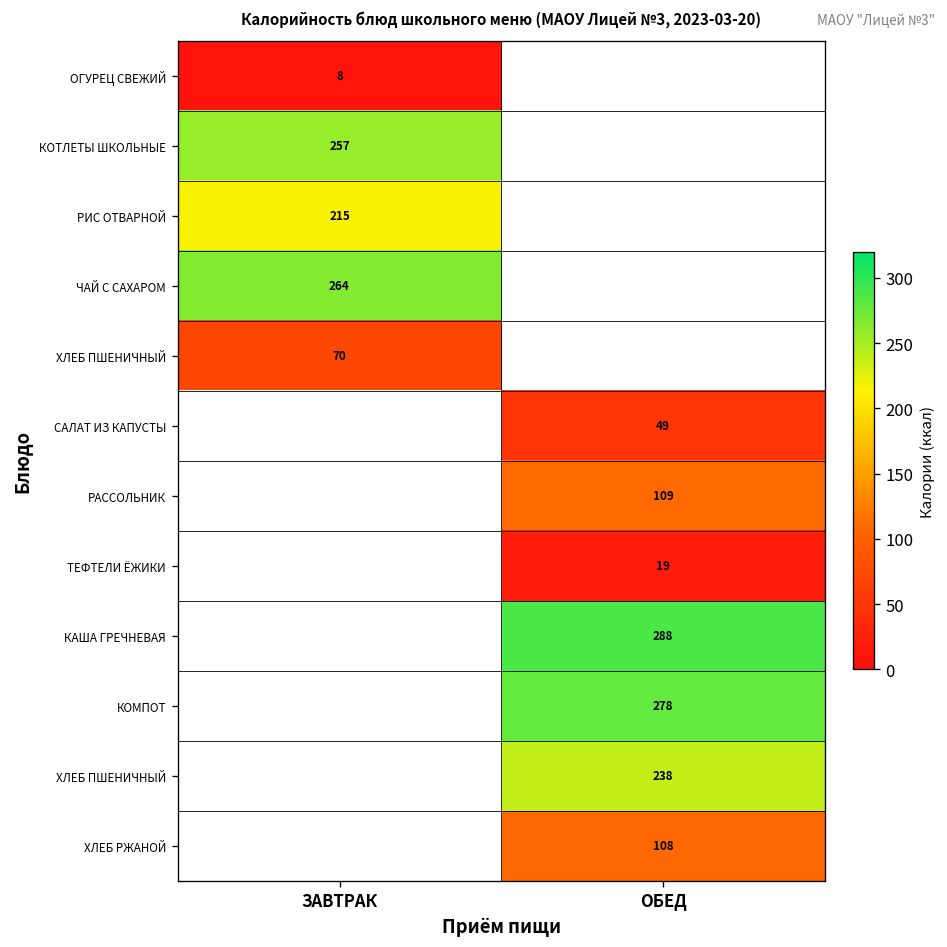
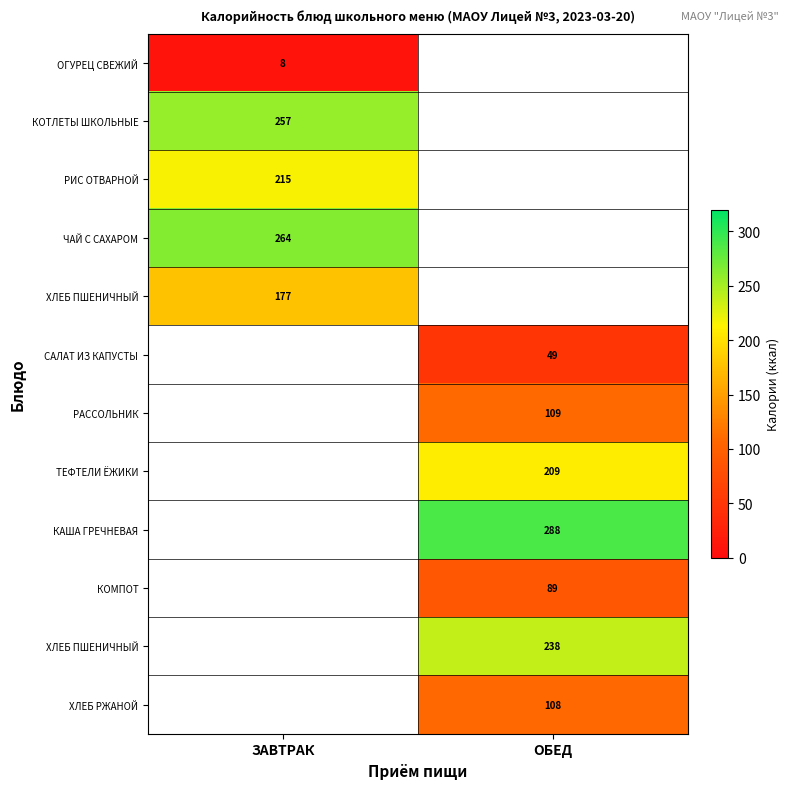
  {
    "ОГУРЕЦ СВЕЖИЙ": {
      "ЗАВТРАК": 8
    },
    "КОТЛЕТЫ ШКОЛЬНЫЕ": {
      "ЗАВТРАК": 257
    },
    "РИС ОТВАРНОЙ": {
      "ЗАВТРАК": 215
    },
    "ЧАЙ С САХАРОМ": {
      "ЗАВТРАК": 264
    },
    "ХЛЕБ ПШЕНИЧНЫЙ": {
-     "ЗАВТРАК": 70,
+     "ЗАВТРАК": 177,
      "ОБЕД": 238
    },
    "САЛАТ ИЗ КАПУСТЫ": {
      "ОБЕД": 49
    },
    "РАССОЛЬНИК": {
      "ОБЕД": 109
    },
    "ТЕФТЕЛИ ЁЖИКИ": {
-     "ОБЕД": 19
+     "ОБЕД": 209
    },
    "КАША ГРЕЧНЕВАЯ": {
      "ОБЕД": 288
    },
    "КОМПОТ": {
-     "ОБЕД": 278
+     "ОБЕД": 89
    },
    "ХЛЕБ РЖАНОЙ": {
      "ОБЕД": 108
    }
  }
